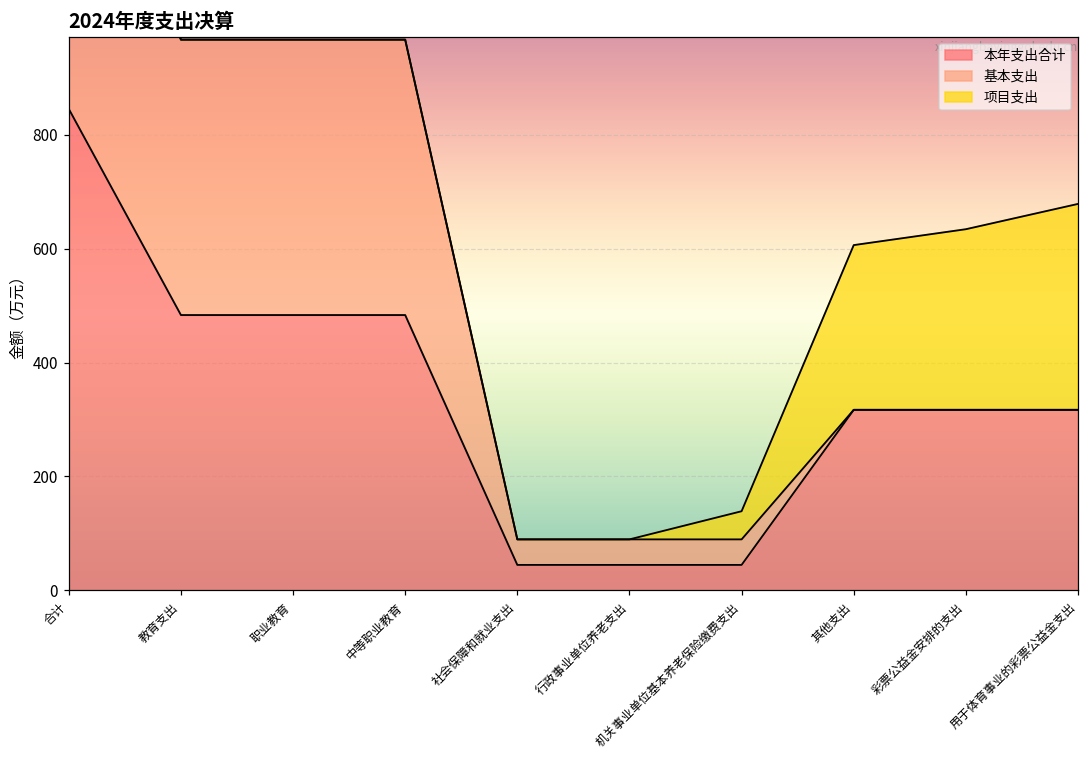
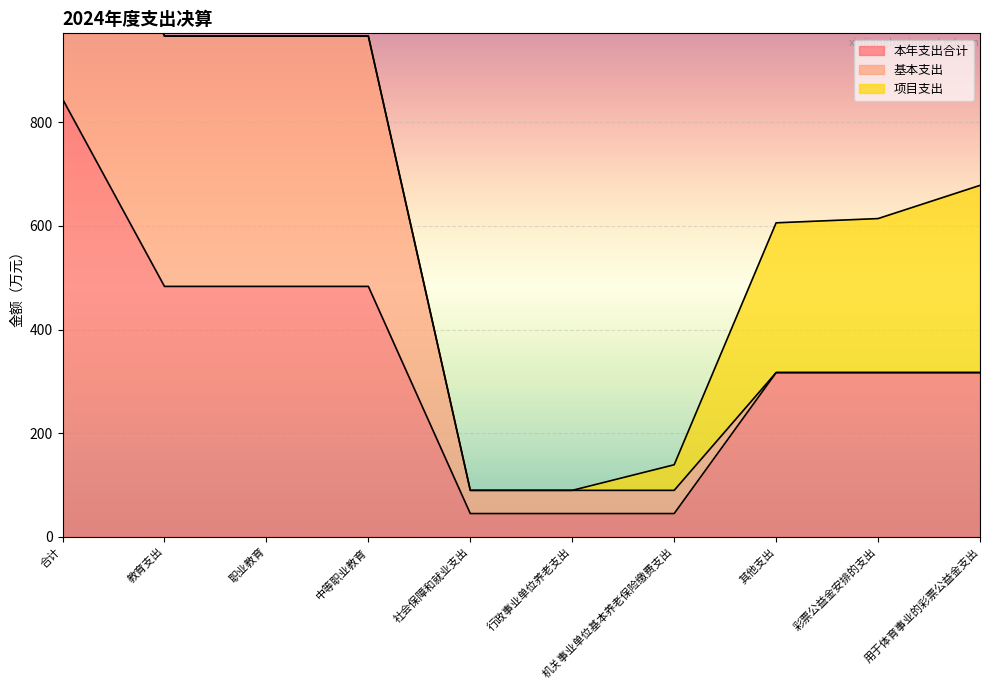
  {
    "项目支出": {
      "机关事业单位基本养老保险缴费支出": 50,
      "其他支出": 290,
-     "彩票公益金安排的支出": 320,
+     "彩票公益金安排的支出": 300,
      "用于体育事业的彩票公益金支出": 360
    }
  }
